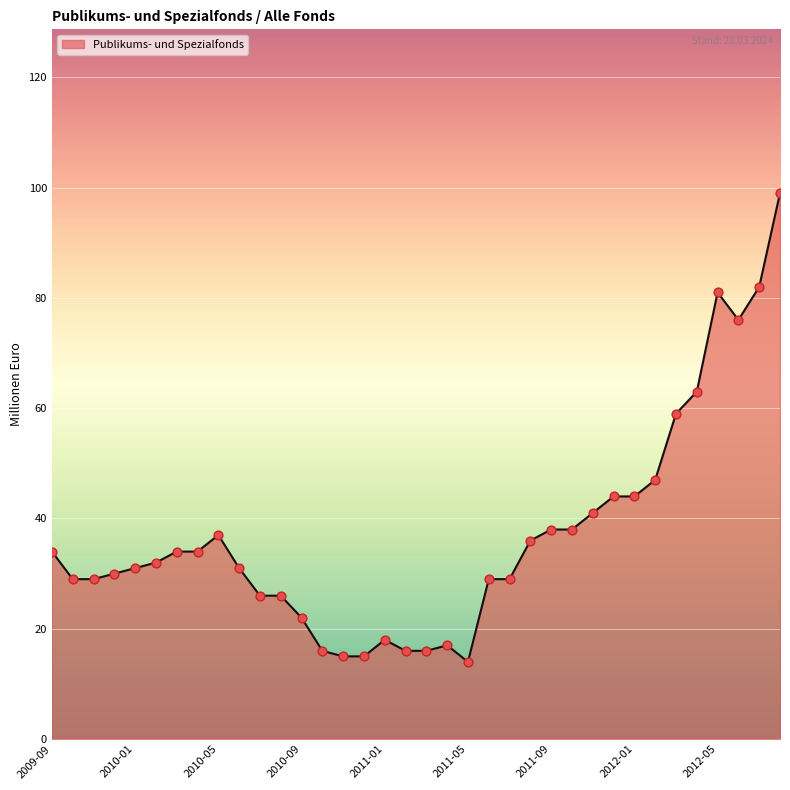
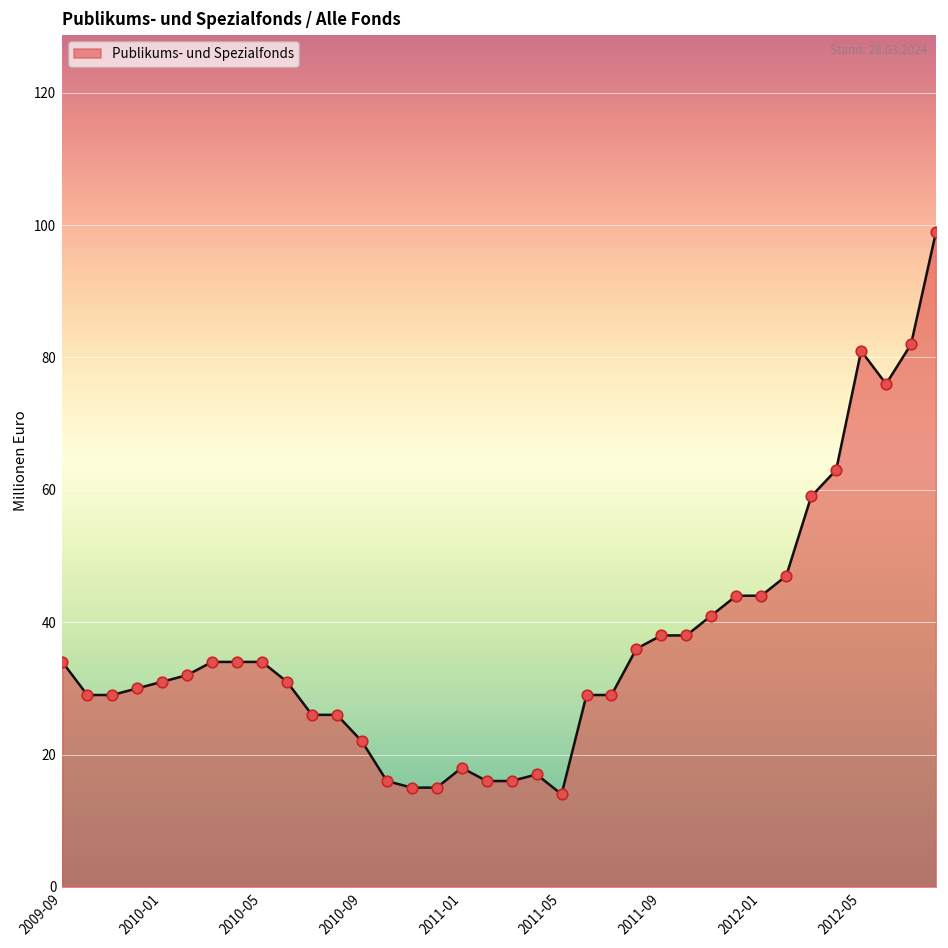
  {
    "2009-09": 34,
    "2010-01": 31,
-   "2010-05": 37,
+   "2010-05": 34,
    "2010-09": 22,
    "2011-01": 18,
    "2011-05": 14,
    "2011-09": 38,
    "2012-01": 44,
    "2012-05": 81
  }
